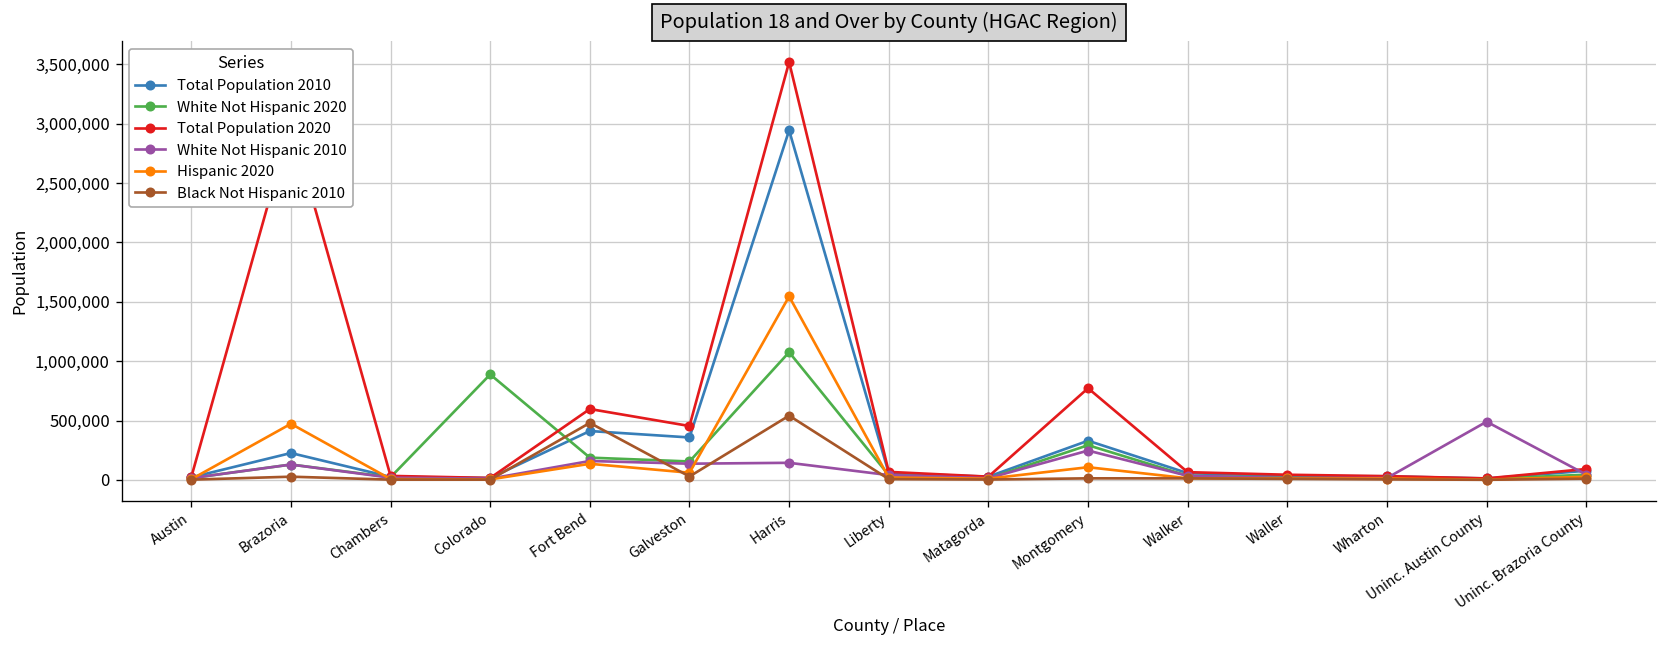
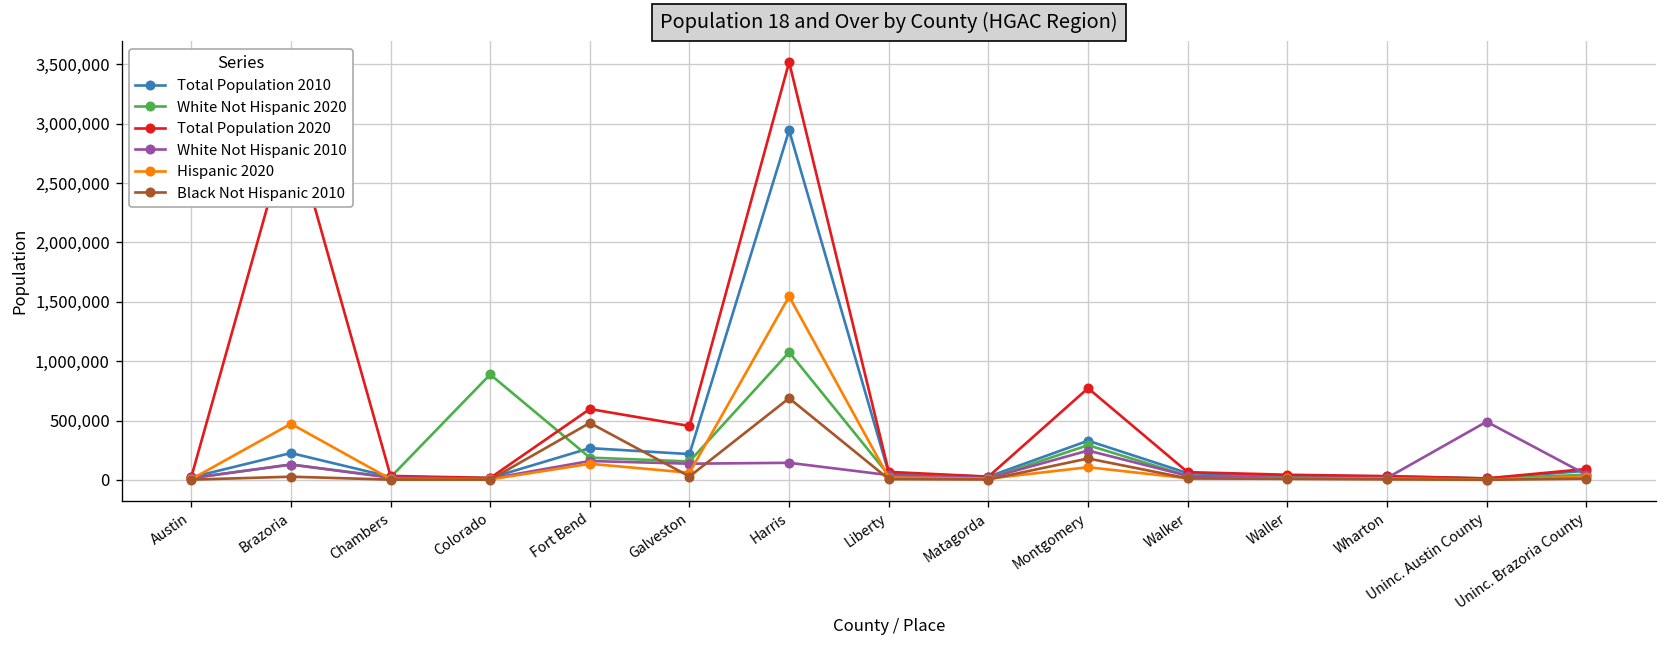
  {
    "Total Population 2010": {
      "Brazoria": "200,000",
-     "Fort Bend": "400,000",
-     "Galveston": "400,000",
+     "Fort Bend": "300,000",
+     "Galveston": "200,000",
      "Harris": "2,900,000",
      "Montgomery": "300,000"
    },
    "White Not Hispanic 2020": {
      "Colorado": "900,000",
      "Fort Bend": "200,000",
      "Harris": "1,100,000",
      "Montgomery": "300,000"
    },
    "Total Population 2020": {
      "Fort Bend": "600,000",
      "Galveston": "500,000",
      "Harris": "3,500,000",
      "Montgomery": "800,000"
    },
    "White Not Hispanic 2010": {
      "Harris": "100,000",
      "Montgomery": "200,000",
      "Uninc. Austin County": "500,000"
    },
    "Hispanic 2020": {
      "Brazoria": "500,000",
      "Galveston": "100,000",
      "Harris": "1,500,000",
      "Montgomery": "100,000"
    },
    "Black Not Hispanic 2010": {
      "Brazoria": "0",
      "Fort Bend": "500,000",
      "Galveston": "0",
-     "Harris": "500,000",
-     "Montgomery": "0"
+     "Harris": "700,000",
+     "Montgomery": "200,000"
    }
  }
